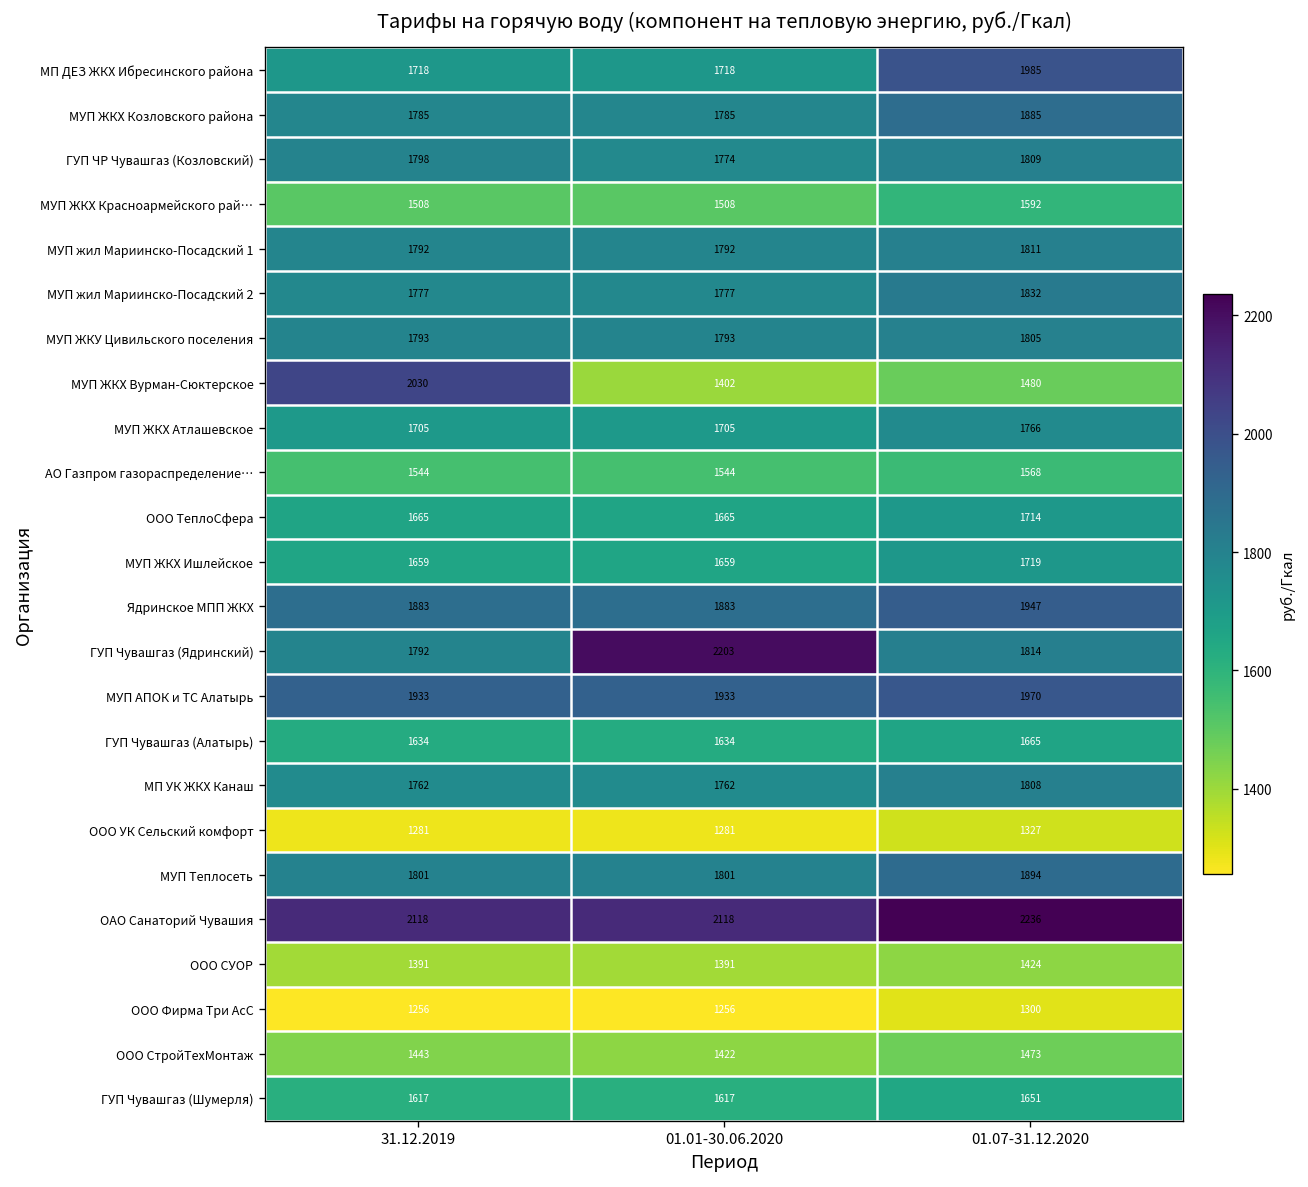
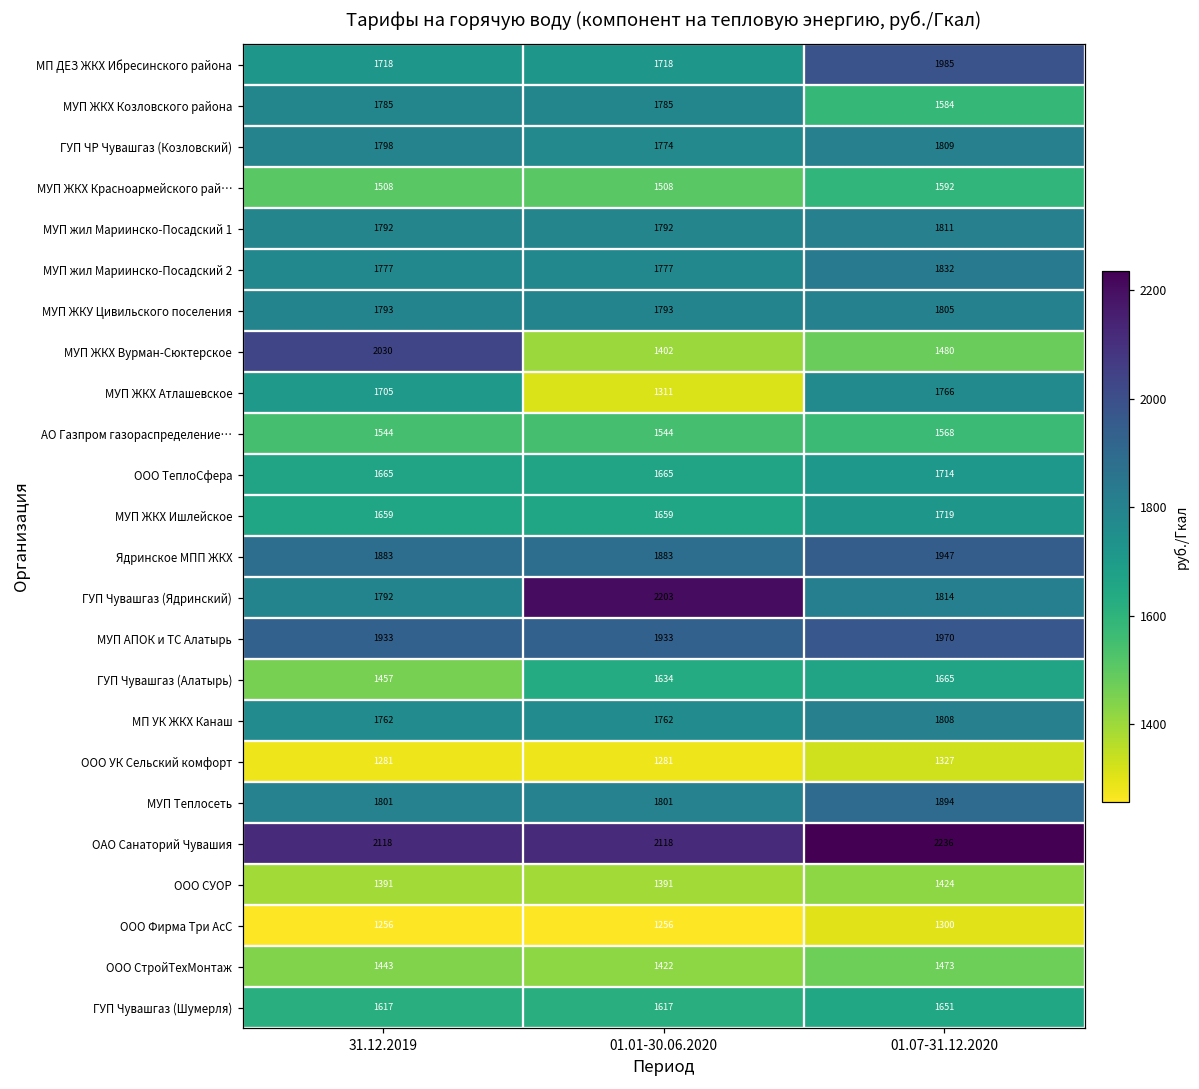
  {
    "МП ДЕЗ ЖКХ Ибресинского района": {
      "31.12.2019": 1718,
      "01.01-30.06.2020": 1718,
      "01.07-31.12.2020": 1985
    },
    "МУП ЖКХ Козловского района": {
      "31.12.2019": 1785,
      "01.01-30.06.2020": 1785,
-     "01.07-31.12.2020": 1885
+     "01.07-31.12.2020": 1584
    },
    "ГУП ЧР Чувашгаз (Козловский)": {
      "31.12.2019": 1798,
      "01.01-30.06.2020": 1774,
      "01.07-31.12.2020": 1809
    },
    "МУП ЖКХ Красноармейского рай…": {
      "31.12.2019": 1508,
      "01.01-30.06.2020": 1508,
      "01.07-31.12.2020": 1592
    },
    "МУП жил Мариинско-Посадский 1": {
      "31.12.2019": 1792,
      "01.01-30.06.2020": 1792,
      "01.07-31.12.2020": 1811
    },
    "МУП жил Мариинско-Посадский 2": {
      "31.12.2019": 1777,
      "01.01-30.06.2020": 1777,
      "01.07-31.12.2020": 1832
    },
    "МУП ЖКУ Цивильского поселения": {
      "31.12.2019": 1793,
      "01.01-30.06.2020": 1793,
      "01.07-31.12.2020": 1805
    },
    "МУП ЖКХ Вурман-Сюктерское": {
      "31.12.2019": 2030,
      "01.01-30.06.2020": 1402,
      "01.07-31.12.2020": 1480
    },
    "МУП ЖКХ Атлашевское": {
      "31.12.2019": 1705,
-     "01.01-30.06.2020": 1705,
+     "01.01-30.06.2020": 1311,
      "01.07-31.12.2020": 1766
    },
    "АО Газпром газораспределение…": {
      "31.12.2019": 1544,
      "01.01-30.06.2020": 1544,
      "01.07-31.12.2020": 1568
    },
    "ООО ТеплоСфера": {
      "31.12.2019": 1665,
      "01.01-30.06.2020": 1665,
      "01.07-31.12.2020": 1714
    },
    "МУП ЖКХ Ишлейское": {
      "31.12.2019": 1659,
      "01.01-30.06.2020": 1659,
      "01.07-31.12.2020": 1719
    },
    "Ядринское МПП ЖКХ": {
      "31.12.2019": 1883,
      "01.01-30.06.2020": 1883,
      "01.07-31.12.2020": 1947
    },
    "ГУП Чувашгаз (Ядринский)": {
      "31.12.2019": 1792,
      "01.01-30.06.2020": 2203,
      "01.07-31.12.2020": 1814
    },
    "МУП АПОК и ТС Алатырь": {
      "31.12.2019": 1933,
      "01.01-30.06.2020": 1933,
      "01.07-31.12.2020": 1970
    },
    "ГУП Чувашгаз (Алатырь)": {
-     "31.12.2019": 1634,
+     "31.12.2019": 1457,
      "01.01-30.06.2020": 1634,
      "01.07-31.12.2020": 1665
    },
    "МП УК ЖКХ Канаш": {
      "31.12.2019": 1762,
      "01.01-30.06.2020": 1762,
      "01.07-31.12.2020": 1808
    },
    "ООО УК Сельский комфорт": {
      "31.12.2019": 1281,
      "01.01-30.06.2020": 1281,
      "01.07-31.12.2020": 1327
    },
    "МУП Теплосеть": {
      "31.12.2019": 1801,
      "01.01-30.06.2020": 1801,
      "01.07-31.12.2020": 1894
    },
    "ОАО Санаторий Чувашия": {
      "31.12.2019": 2118,
      "01.01-30.06.2020": 2118,
      "01.07-31.12.2020": 2236
    },
    "ООО СУОР": {
      "31.12.2019": 1391,
      "01.01-30.06.2020": 1391,
      "01.07-31.12.2020": 1424
    },
    "ООО Фирма Три АсС": {
      "31.12.2019": 1256,
      "01.01-30.06.2020": 1256,
      "01.07-31.12.2020": 1300
    },
    "ООО СтройТехМонтаж": {
      "31.12.2019": 1443,
      "01.01-30.06.2020": 1422,
      "01.07-31.12.2020": 1473
    },
    "ГУП Чувашгаз (Шумерля)": {
      "31.12.2019": 1617,
      "01.01-30.06.2020": 1617,
      "01.07-31.12.2020": 1651
    }
  }
